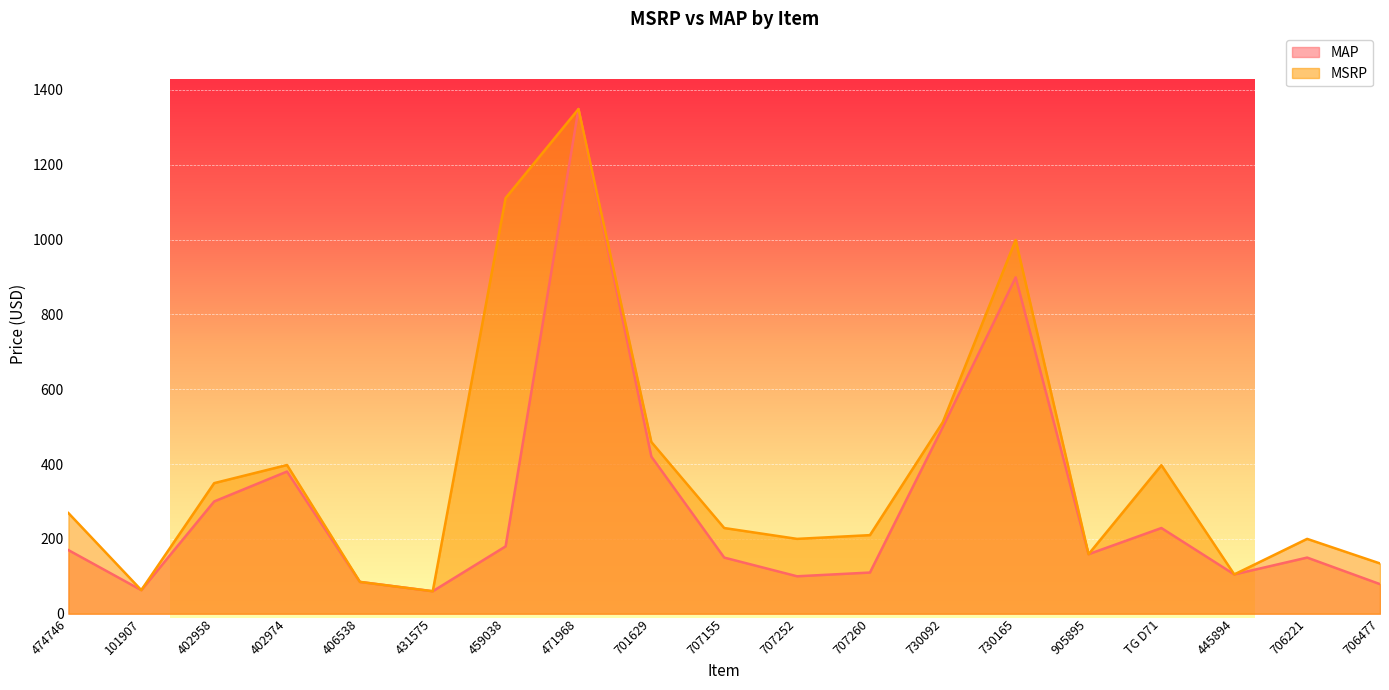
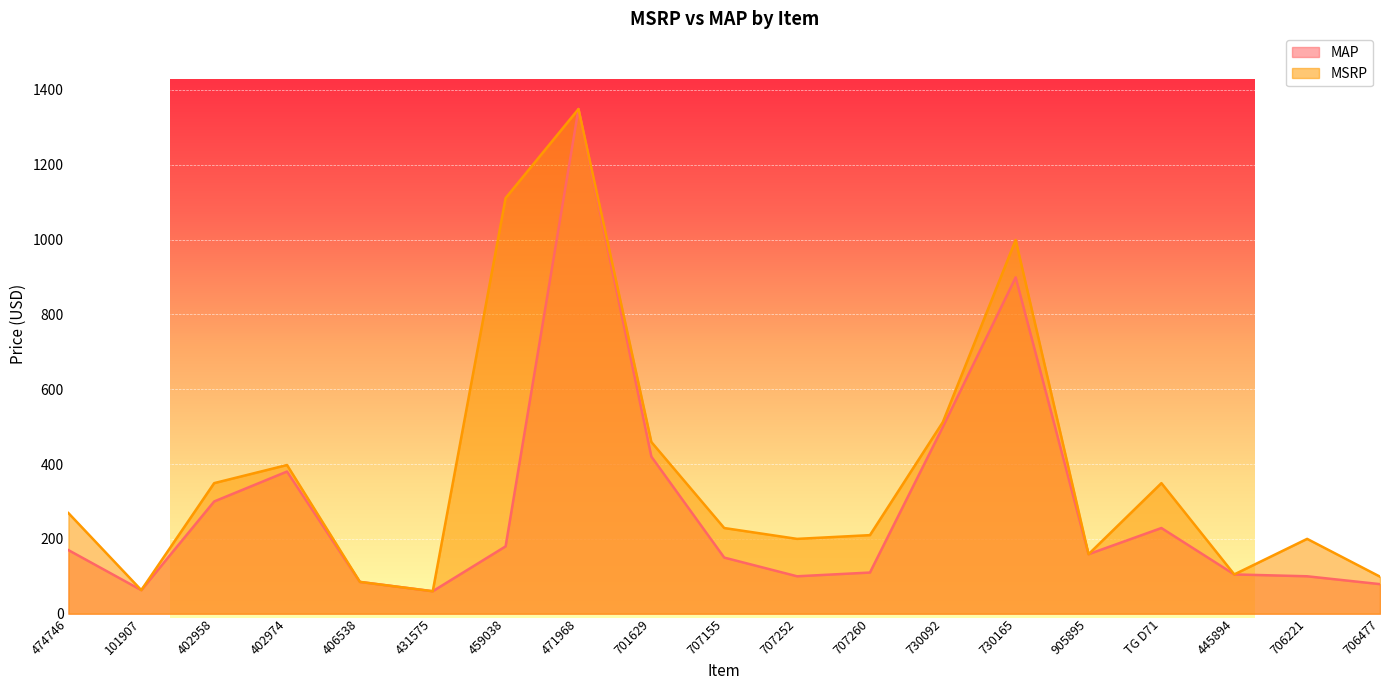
  {
    "MAP": {
      "474746": 170,
      "402958": 300,
      "402974": 380,
      "459038": 180,
      "701629": 420,
      "707155": 150,
      "707252": 100,
      "707260": 110,
      "730092": 500,
      "730165": 900,
      "TG D71": 230,
-     "706221": 150,
+     "706221": 100,
      "706477": 80
    },
    "MSRP": {
      "474746": 270,
      "402958": 350,
      "402974": 400,
      "459038": 1110,
      "701629": 460,
      "707155": 230,
      "707252": 200,
      "707260": 210,
      "730092": 510,
      "730165": 1000,
-     "TG D71": 400,
+     "TG D71": 350,
      "706221": 200,
-     "706477": 130
+     "706477": 100
    }
  }
